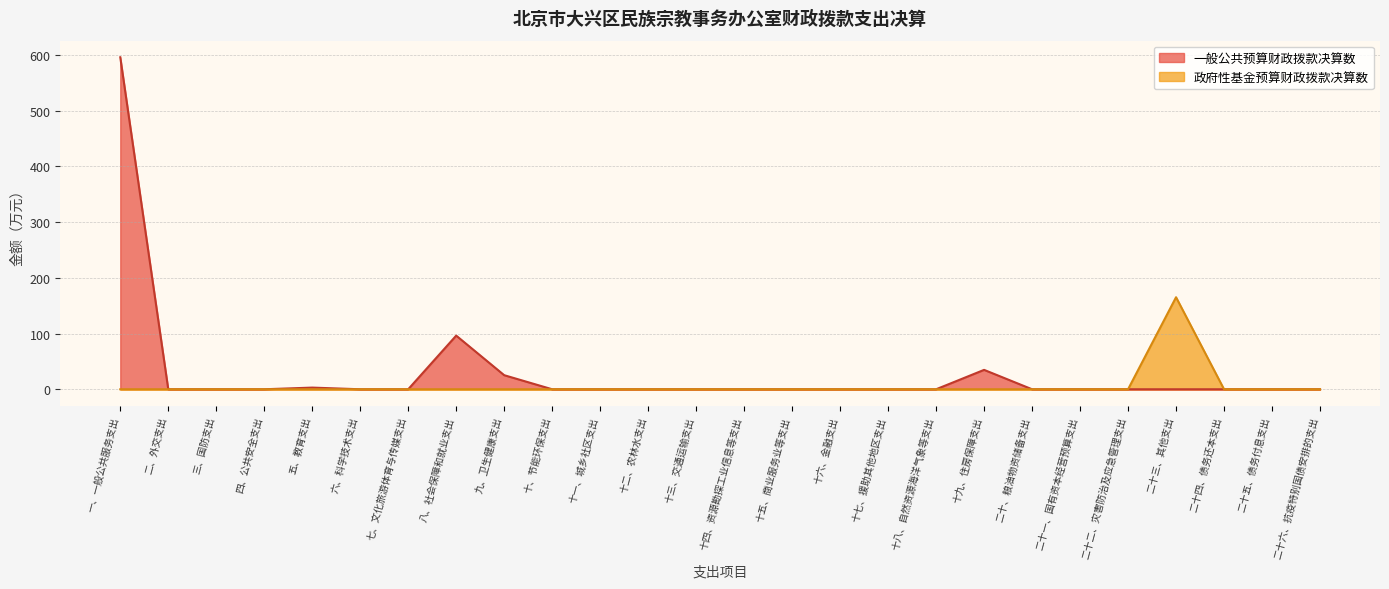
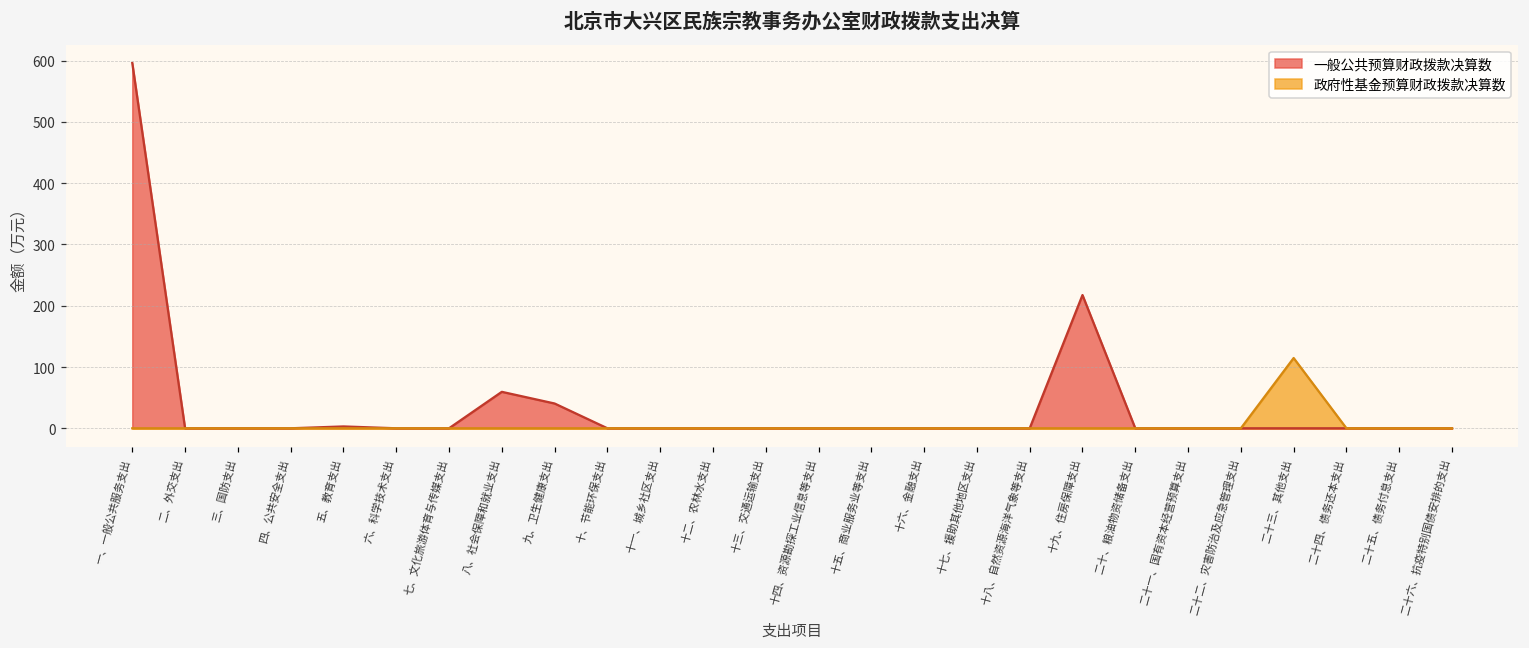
  {
    "一般公共预算财政拨款决算数": {
      "一、一般公共服务支出": 600,
-     "八、社会保障和就业支出": 100,
-     "九、卫生健康支出": 30,
-     "十九、住房保障支出": 30,
+     "八、社会保障和就业支出": 60,
+     "九、卫生健康支出": 40,
+     "十九、住房保障支出": 220,
      "二十三、其他支出": 0
    },
    "政府性基金预算财政拨款决算数": {
      "一、一般公共服务支出": 0,
      "八、社会保障和就业支出": 0,
      "九、卫生健康支出": 0,
      "十九、住房保障支出": 0,
-     "二十三、其他支出": 170
+     "二十三、其他支出": 110
    }
  }
